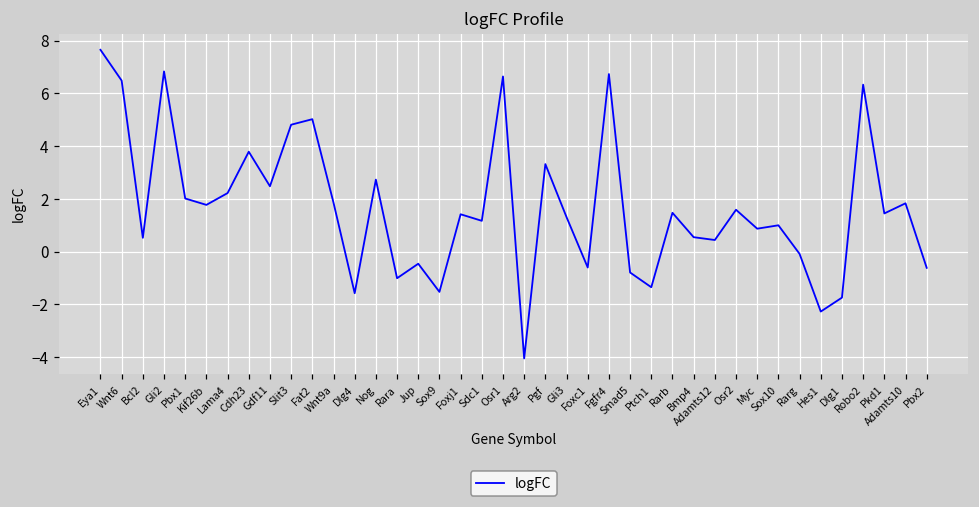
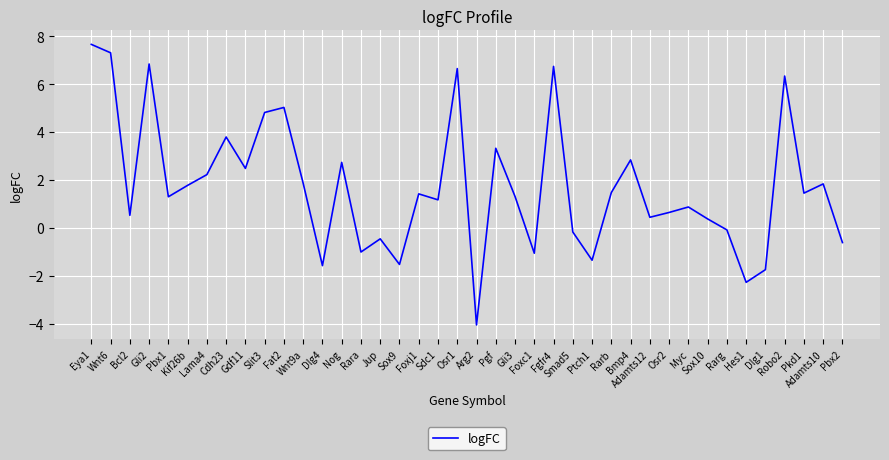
  {
    "Eya1": 7.7,
-   "Wnt6": 6.5,
+   "Wnt6": 7.3,
    "Bcl2": 0.5,
    "Gli2": 6.8,
-   "Pbx1": 2.0,
+   "Pbx1": 1.3,
    "Kif26b": 1.8,
    "Lama4": 2.2,
    "Cdh23": 3.8,
    "Gdf11": 2.5,
    "Slit3": 4.8,
    "Fat2": 5.0,
    "Wnt9a": 1.9,
    "Dlg4": -1.6,
    "Nog": 2.7,
    "Rara": -1.0,
    "Jup": -0.5,
    "Sox9": -1.5,
    "Foxj1": 1.4,
    "Sdc1": 1.2,
    "Osr1": 6.6,
    "Arg2": -4.0,
    "Pgf": 3.3,
    "Gli3": 1.3,
-   "Foxc1": -0.6,
+   "Foxc1": -1.1,
    "Fgfr4": 6.7,
-   "Smad5": -0.8,
+   "Smad5": -0.2,
    "Ptch1": -1.3,
    "Rarb": 1.5,
-   "Bmp4": 0.5,
+   "Bmp4": 2.8,
    "Adamts12": 0.4,
-   "Osr2": 1.6,
+   "Osr2": 0.6,
    "Myc": 0.9,
-   "Sox10": 1.0,
+   "Sox10": 0.4,
    "Rarg": -0.1,
    "Hes1": -2.3,
    "Dlg1": -1.7,
    "Robo2": 6.3,
    "Pkd1": 1.5,
    "Adamts10": 1.8,
    "Pbx2": -0.6
  }
